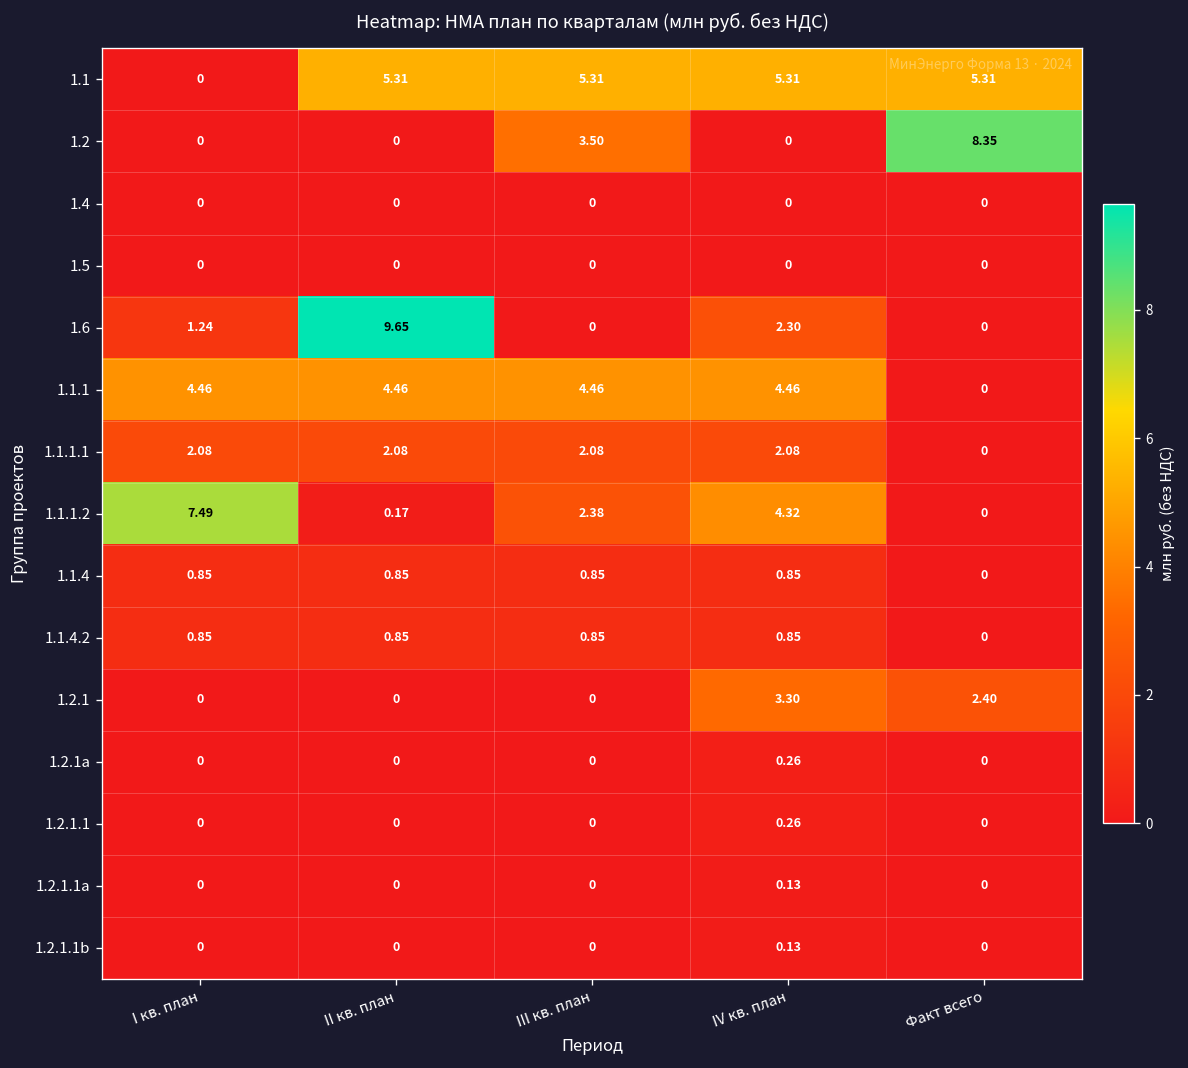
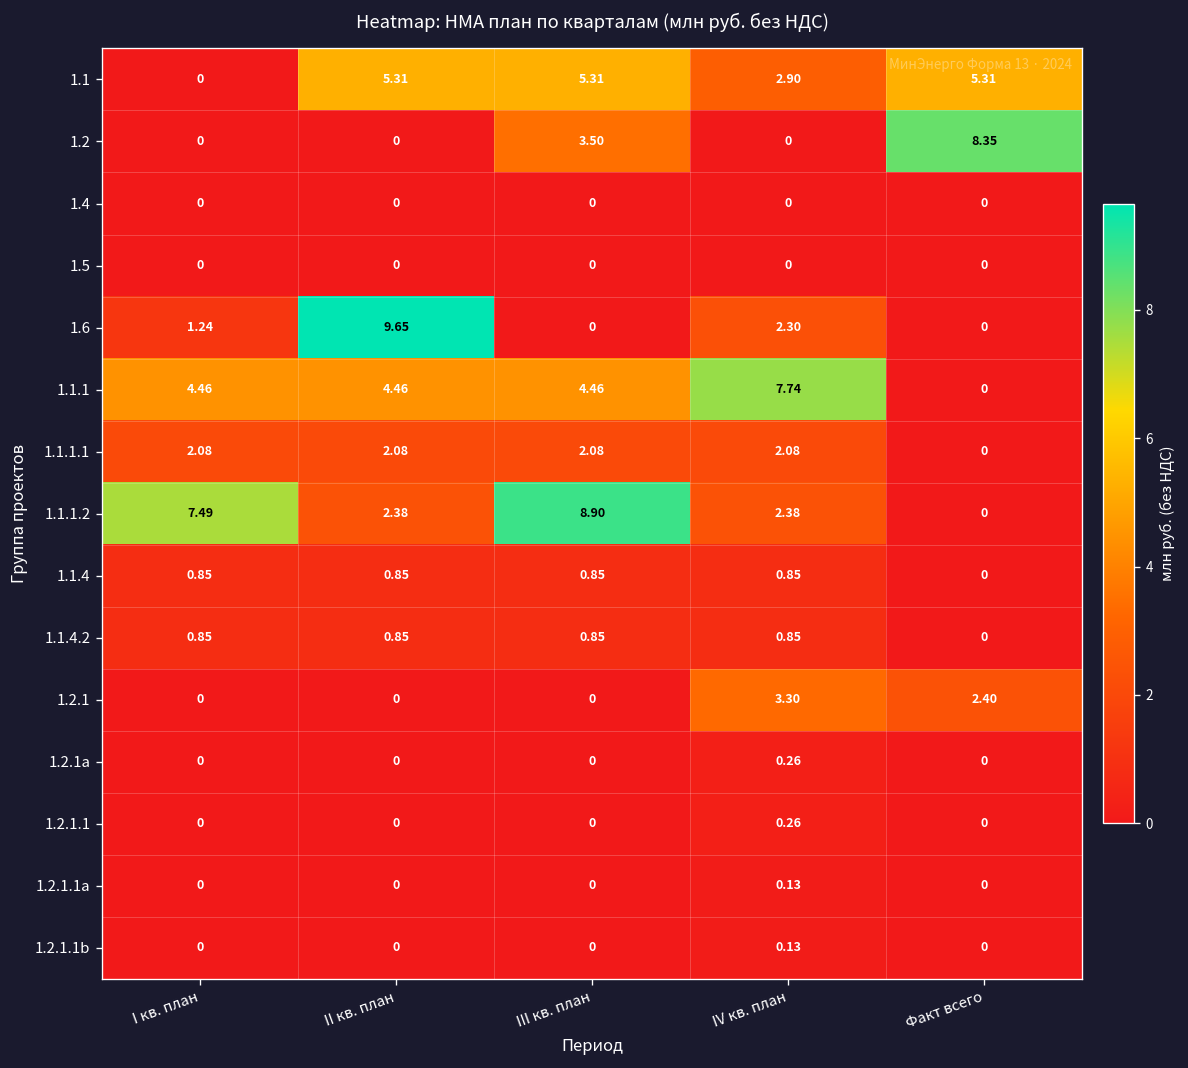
  {
    "1.1": {
      "I кв. план": 0,
      "II кв. план": 5.31,
      "III кв. план": 5.31,
-     "IV кв. план": 5.31
+     "IV кв. план": 2.90
    },
    "1.2": {
      "I кв. план": 0,
      "II кв. план": 0,
      "III кв. план": 3.50,
      "IV кв. план": 0,
      "Факт всего": 8.35
    },
    "1.4": {
      "I кв. план": 0,
      "II кв. план": 0,
      "III кв. план": 0,
      "IV кв. план": 0,
      "Факт всего": 0
    },
    "1.5": {
      "I кв. план": 0,
      "II кв. план": 0,
      "III кв. план": 0,
      "IV кв. план": 0,
      "Факт всего": 0
    },
    "1.6": {
      "I кв. план": 1.24,
      "II кв. план": 9.65,
      "III кв. план": 0,
      "IV кв. план": 2.30,
      "Факт всего": 0
    },
    "1.1.1": {
      "I кв. план": 4.46,
      "II кв. план": 4.46,
      "III кв. план": 4.46,
-     "IV кв. план": 4.46,
+     "IV кв. план": 7.74,
      "Факт всего": 0
    },
    "1.1.1.1": {
      "I кв. план": 2.08,
      "II кв. план": 2.08,
      "III кв. план": 2.08,
      "IV кв. план": 2.08,
      "Факт всего": 0
    },
    "1.1.1.2": {
      "I кв. план": 7.49,
-     "II кв. план": 0.17,
-     "III кв. план": 2.38,
-     "IV кв. план": 4.32,
+     "II кв. план": 2.38,
+     "III кв. план": 8.90,
+     "IV кв. план": 2.38,
      "Факт всего": 0
    },
    "1.1.4": {
      "I кв. план": 0.85,
      "II кв. план": 0.85,
      "III кв. план": 0.85,
      "IV кв. план": 0.85,
      "Факт всего": 0
    },
    "1.1.4.2": {
      "I кв. план": 0.85,
      "II кв. план": 0.85,
      "III кв. план": 0.85,
      "IV кв. план": 0.85,
      "Факт всего": 0
    },
    "1.2.1": {
      "I кв. план": 0,
      "II кв. план": 0,
      "III кв. план": 0,
      "IV кв. план": 3.30,
      "Факт всего": 2.40
    },
    "1.2.1a": {
      "I кв. план": 0,
      "II кв. план": 0,
      "III кв. план": 0,
      "IV кв. план": 0.26,
      "Факт всего": 0
    },
    "1.2.1.1": {
      "I кв. план": 0,
      "II кв. план": 0,
      "III кв. план": 0,
      "IV кв. план": 0.26,
      "Факт всего": 0
    },
    "1.2.1.1a": {
      "I кв. план": 0,
      "II кв. план": 0,
      "III кв. план": 0,
      "IV кв. план": 0.13,
      "Факт всего": 0
    },
    "1.2.1.1b": {
      "I кв. план": 0,
      "II кв. план": 0,
      "III кв. план": 0,
      "IV кв. план": 0.13,
      "Факт всего": 0
    }
  }
